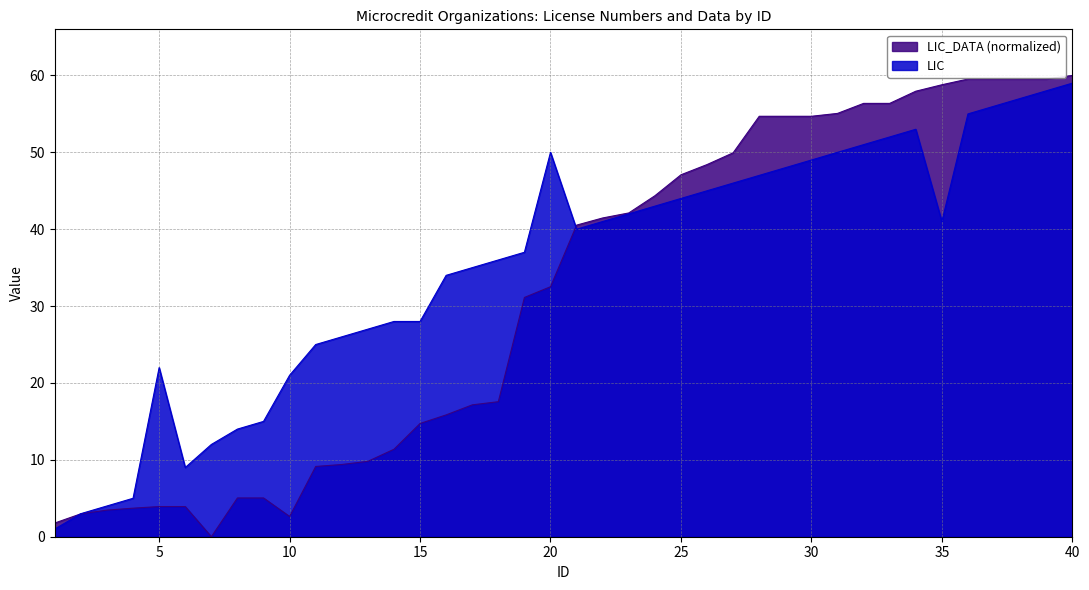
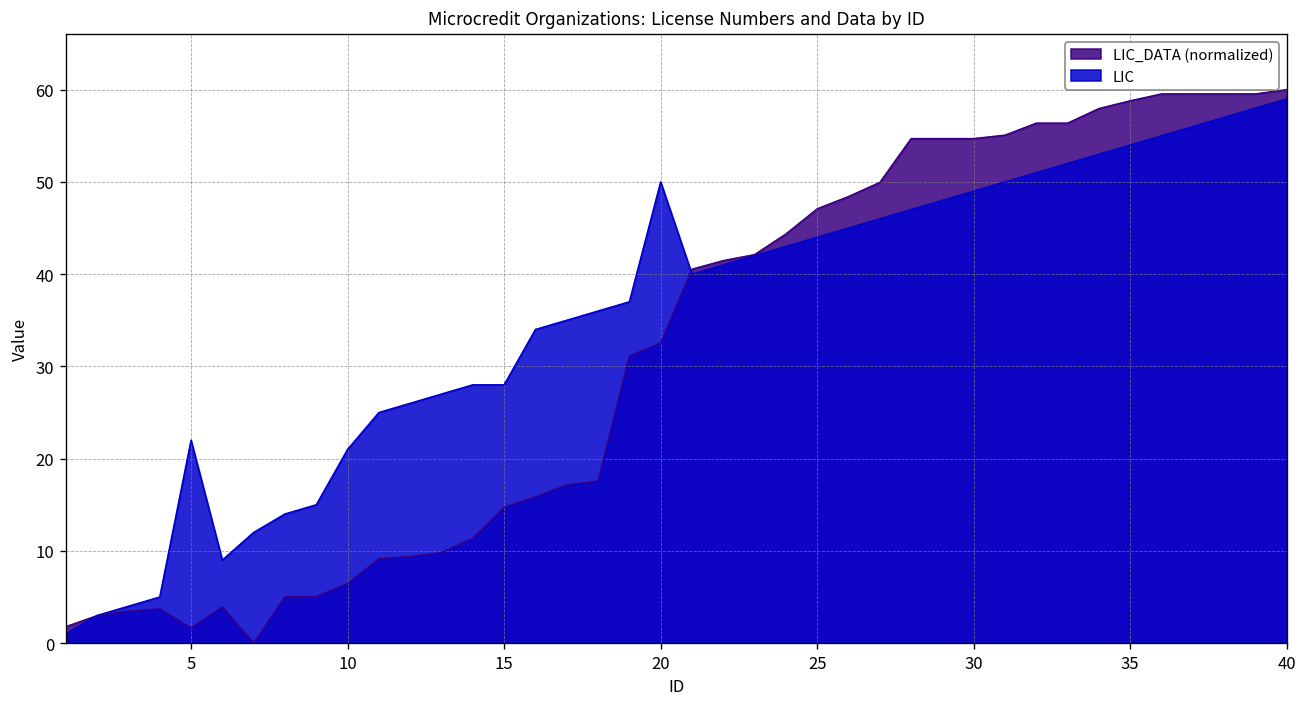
  {
    "LIC_DATA (normalized)": {
-     "5": 4,
-     "10": 3,
+     "5": 2,
+     "10": 6,
      "15": 15,
      "20": 33,
      "25": 47,
      "30": 55,
      "35": 59,
      "40": 60
    },
    "LIC": {
      "5": 22,
      "10": 21,
      "15": 28,
      "20": 50,
      "25": 44,
      "30": 49,
-     "35": 41,
+     "35": 54,
      "40": 59
    }
  }
